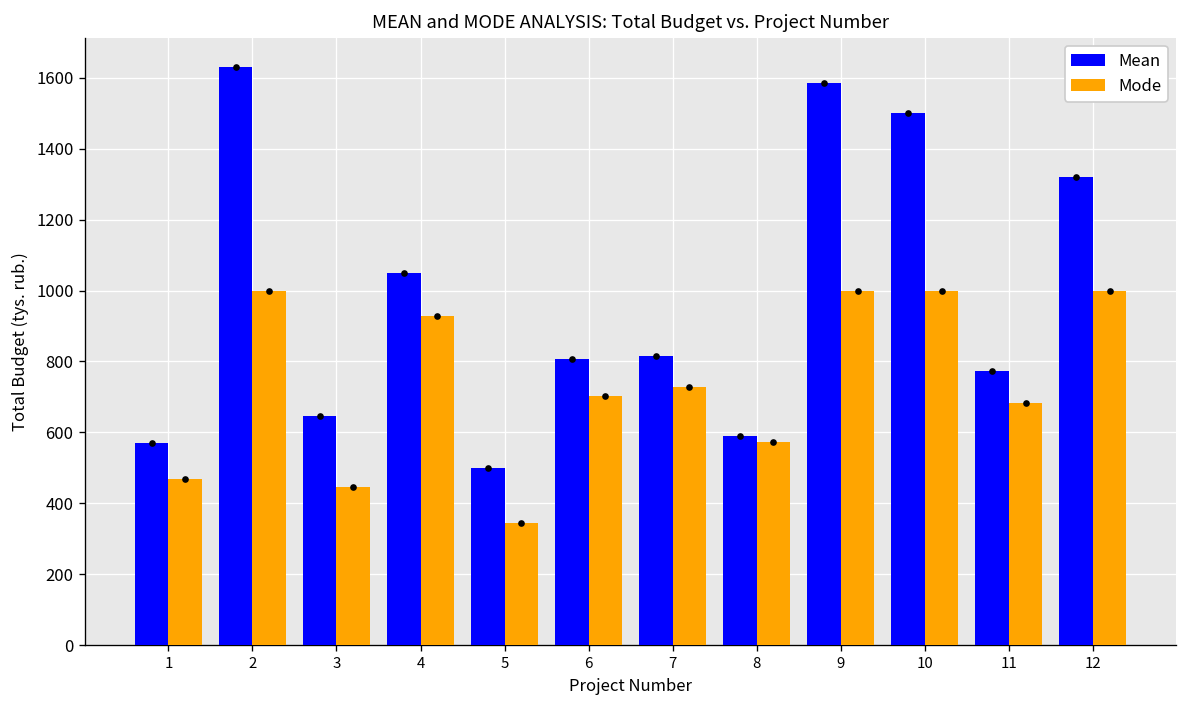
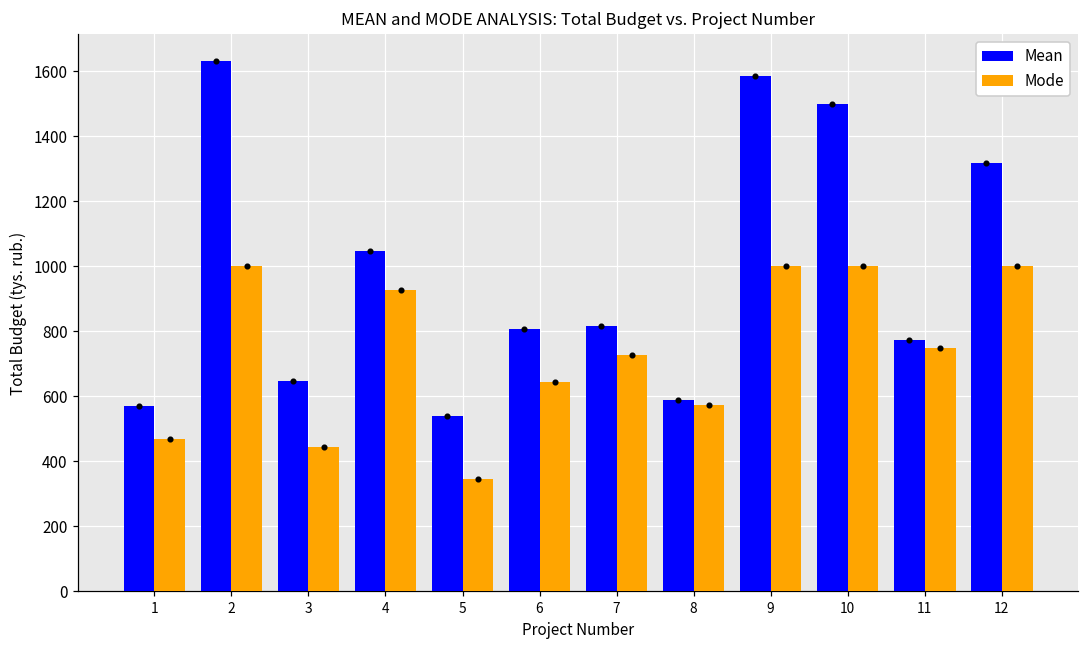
  {
    "Mean": {
      "1": 570,
      "2": 1630,
      "3": 650,
      "4": 1050,
-     "5": 500,
+     "5": 540,
      "6": 810,
      "7": 820,
      "8": 590,
      "9": 1590,
      "10": 1500,
      "11": 770,
      "12": 1320
    },
    "Mode": {
      "1": 470,
      "2": 1000,
      "3": 450,
      "4": 930,
      "5": 350,
-     "6": 700,
+     "6": 640,
      "7": 730,
      "8": 570,
      "9": 1000,
      "10": 1000,
-     "11": 680,
+     "11": 750,
      "12": 1000
    }
  }
